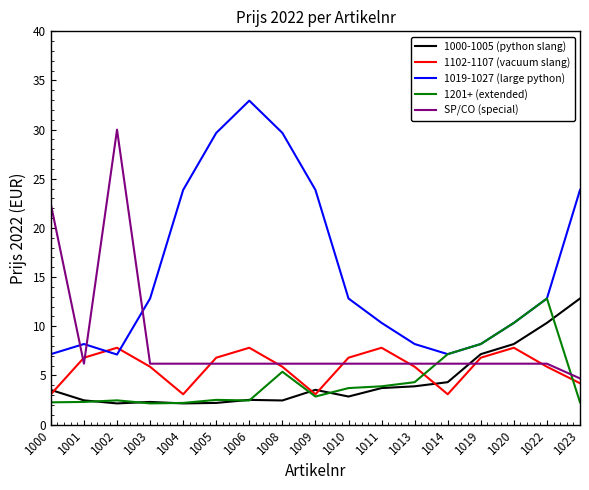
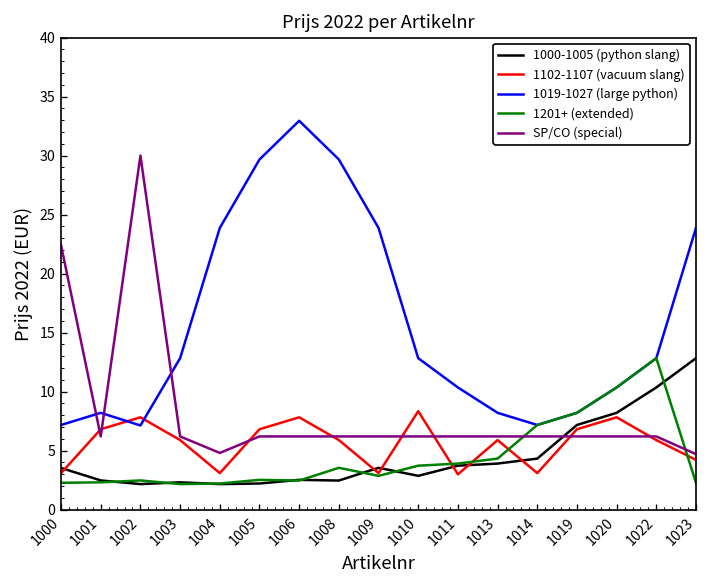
  {
    "1000-1005 (python slang)": {
      "1000": 4,
      "1002": 2,
      "1005": 2,
      "1008": 2,
      "1009": 4,
      "1010": 3,
      "1013": 4,
      "1014": 4,
      "1019": 7,
      "1020": 8,
      "1022": 10,
      "1023": 13
    },
    "1102-1107 (vacuum slang)": {
      "1000": 3,
      "1001": 7,
      "1002": 8,
      "1003": 6,
      "1004": 3,
      "1005": 7,
      "1006": 8,
      "1008": 6,
-     "1010": 7,
-     "1011": 8,
+     "1010": 8,
+     "1011": 3,
      "1013": 6,
      "1014": 3,
      "1019": 7,
      "1020": 8,
      "1022": 6,
      "1023": 4
    },
    "1019-1027 (large python)": {
      "1000": 7,
      "1001": 8,
      "1002": 7,
      "1003": 13,
      "1004": 24,
      "1005": 30,
      "1006": 33,
      "1008": 30,
      "1009": 24,
      "1010": 13,
      "1011": 10,
      "1013": 8,
      "1023": 24
    },
    "1201+ (extended)": {
      "1000": 2,
      "1002": 2,
      "1005": 3,
-     "1008": 5,
+     "1008": 4,
      "1010": 4,
      "1013": 4,
      "1023": 2
    },
    "SP/CO (special)": {
      "1000": 22,
      "1001": 6,
      "1002": 30,
      "1003": 6,
-     "1004": 6,
+     "1004": 5,
      "1005": 6,
      "1006": 6,
      "1008": 6,
      "1009": 6,
      "1010": 6,
      "1011": 6,
      "1013": 6,
      "1014": 6,
      "1019": 6,
      "1020": 6,
      "1022": 6,
      "1023": 5
    }
  }
